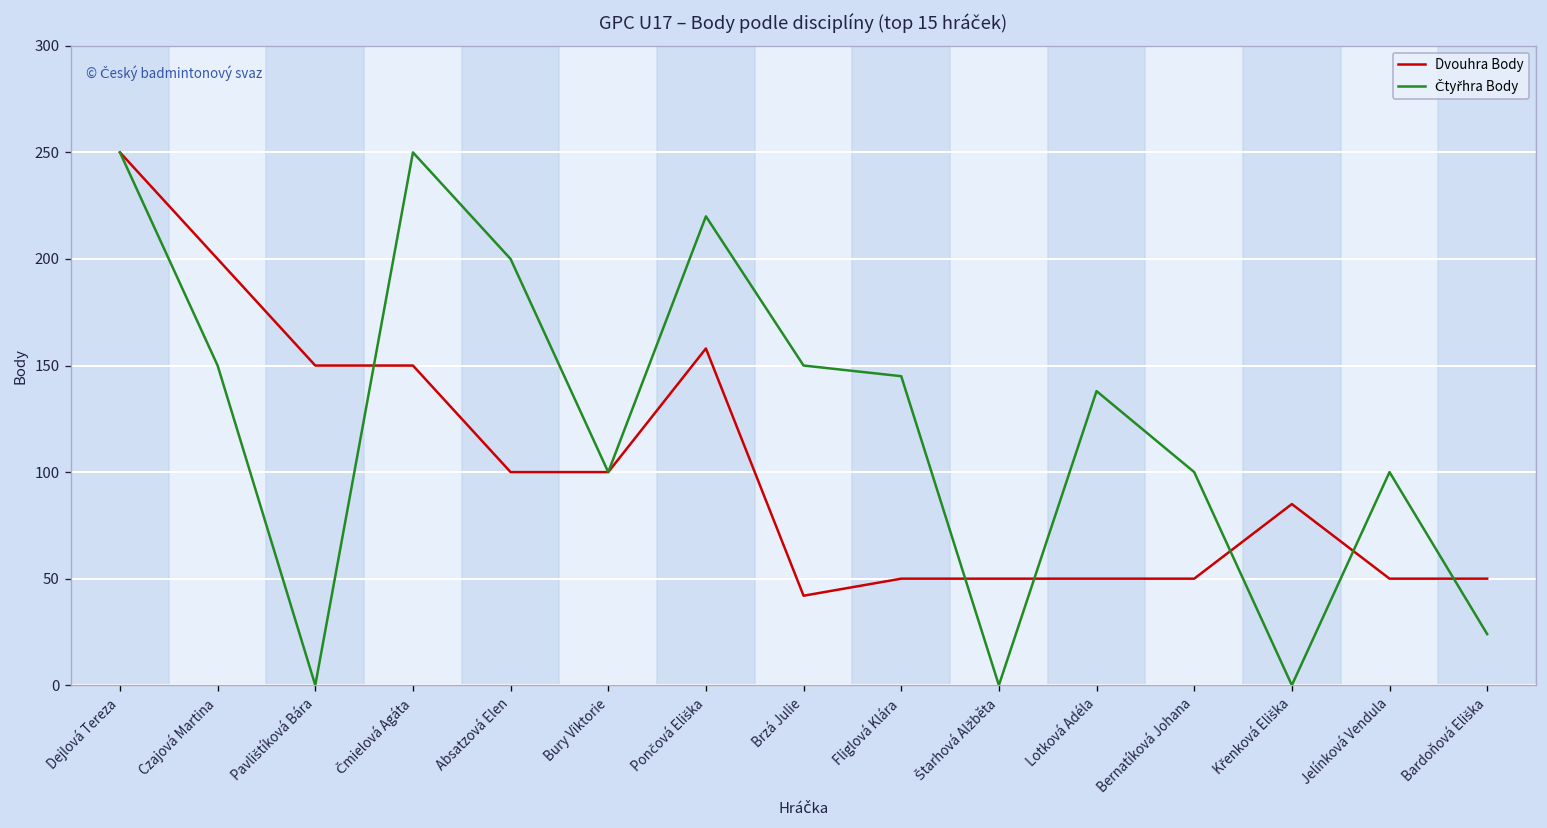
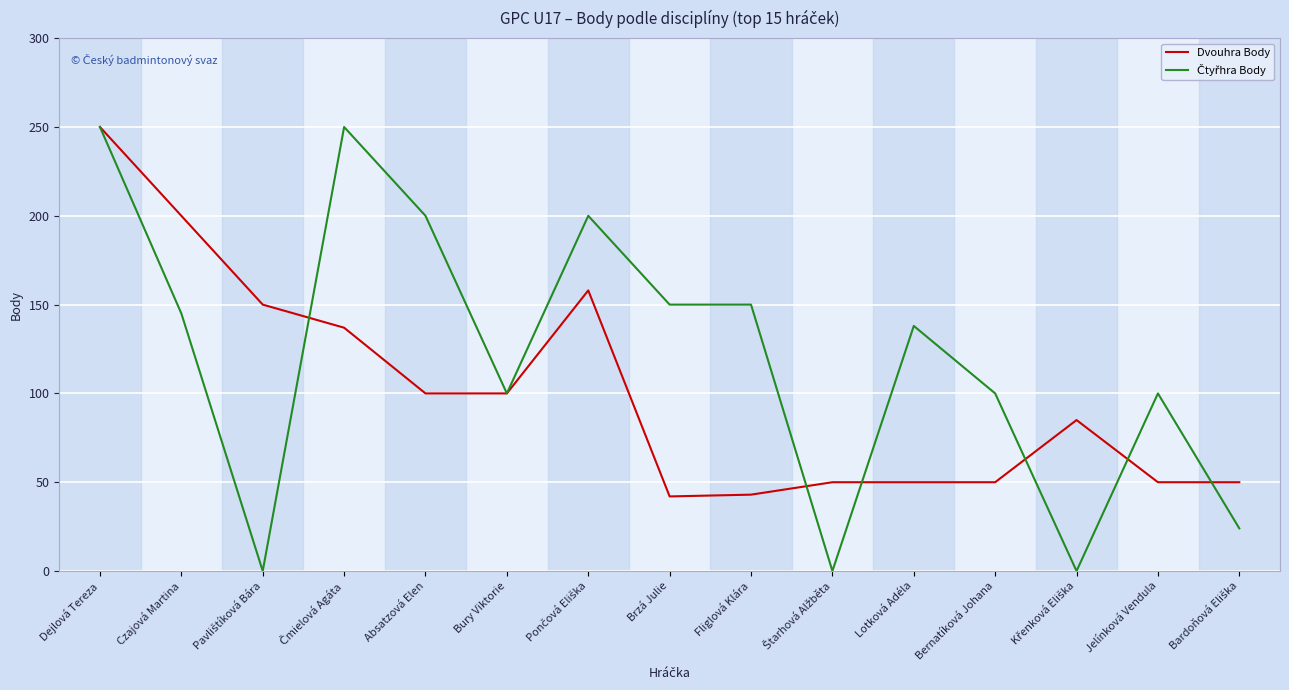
  {
    "Dvouhra Body": {
      "Czajová Martina": 200,
      "Pavlištíková Bára": 150,
-     "Čmielová Agáta": 150,
+     "Čmielová Agáta": 137,
      "Absatzová Elen": 100,
      "Pončová Eliška": 158,
      "Brzá Julie": 42,
-     "Fliglová Klára": 50,
+     "Fliglová Klára": 43,
      "Štarhová Alžběta": 50,
      "Lotková Adéla": 50,
      "Bernatíková Johana": 50,
      "Křenková Eliška": 85,
      "Jelínková Vendula": 50,
      "Bardoňová Eliška": 50
    },
    "Čtyřhra Body": {
-     "Czajová Martina": 150,
+     "Czajová Martina": 145,
      "Pavlištíková Bára": 0,
      "Čmielová Agáta": 250,
      "Absatzová Elen": 200,
-     "Pončová Eliška": 220,
+     "Pončová Eliška": 200,
      "Brzá Julie": 150,
-     "Fliglová Klára": 145,
+     "Fliglová Klára": 150,
      "Štarhová Alžběta": 0,
      "Lotková Adéla": 138,
      "Bernatíková Johana": 100,
      "Křenková Eliška": 0,
      "Jelínková Vendula": 100,
      "Bardoňová Eliška": 24
    }
  }
